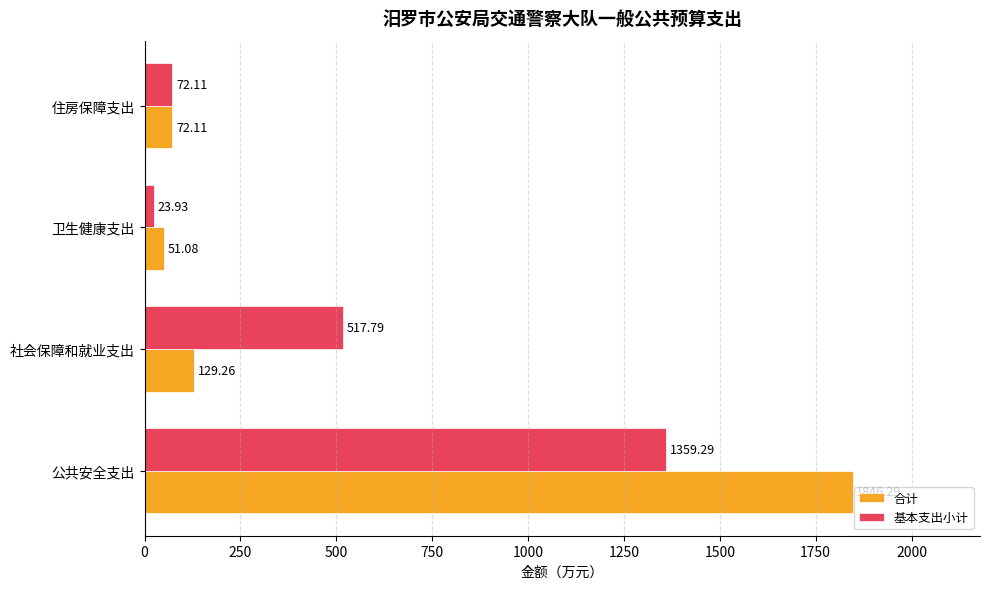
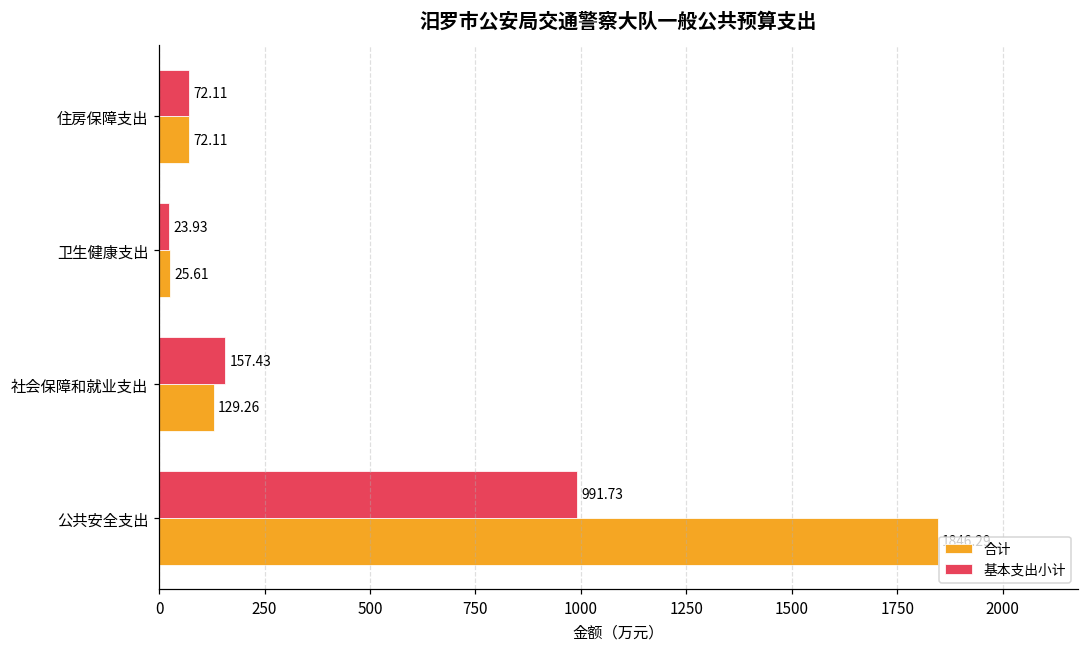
  {
    "合计": {
      "住房保障支出": 72.11,
-     "卫生健康支出": 51.08,
+     "卫生健康支出": 25.61,
      "社会保障和就业支出": 129.26
    },
    "基本支出小计": {
      "住房保障支出": 72.11,
      "卫生健康支出": 23.93,
-     "社会保障和就业支出": 517.79,
-     "公共安全支出": 1359.29
+     "社会保障和就业支出": 157.43,
+     "公共安全支出": 991.73
    }
  }
